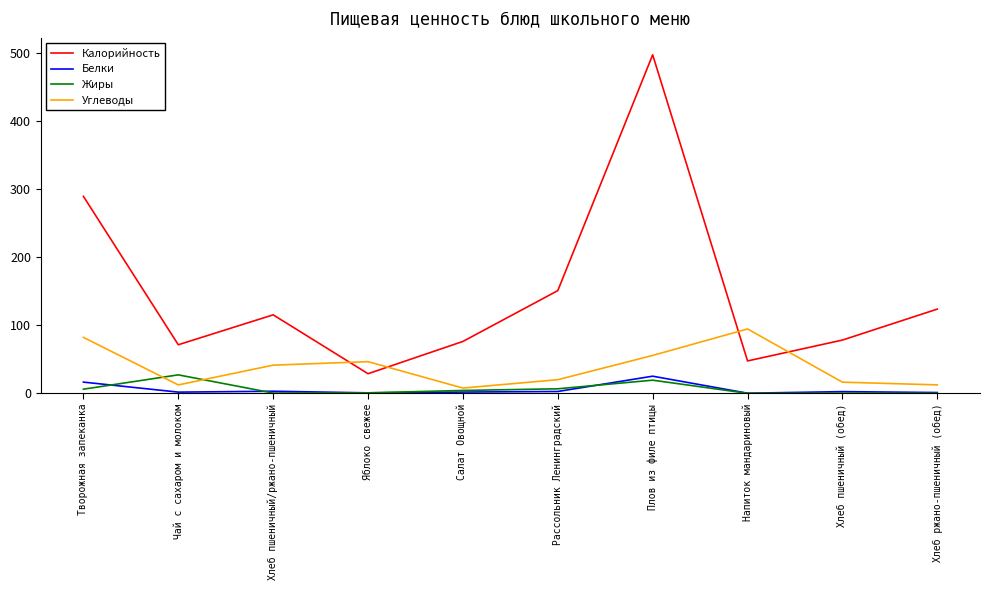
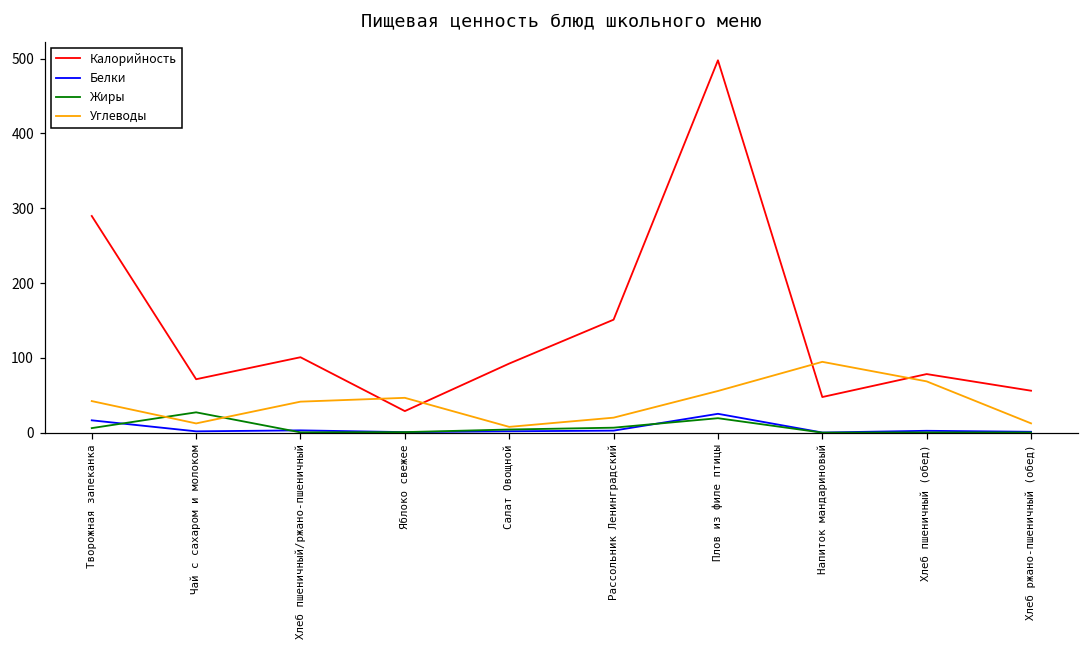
  {
    "Калорийность": {
      "Творожная запеканка": 290,
      "Чай с сахаром и молоком": 70,
-     "Хлеб пшеничный/ржано-пшеничный": 120,
+     "Хлеб пшеничный/ржано-пшеничный": 100,
      "Яблоко свежее": 30,
-     "Салат Овощной": 80,
+     "Салат Овощной": 90,
      "Рассольник Ленинградский": 150,
      "Плов из филе птицы": 500,
      "Напиток мандариновый": 50,
      "Хлеб пшеничный (обед)": 80,
-     "Хлеб ржано-пшеничный (обед)": 120
+     "Хлеб ржано-пшеничный (обед)": 60
    },
    "Белки": {
      "Творожная запеканка": 20,
      "Чай с сахаром и молоком": 0,
      "Рассольник Ленинградский": 0,
      "Плов из филе птицы": 30
    },
    "Жиры": {
      "Творожная запеканка": 10,
      "Чай с сахаром и молоком": 30,
      "Рассольник Ленинградский": 10,
      "Плов из филе птицы": 20
    },
    "Углеводы": {
-     "Творожная запеканка": 80,
+     "Творожная запеканка": 40,
      "Чай с сахаром и молоком": 10,
      "Хлеб пшеничный/ржано-пшеничный": 40,
      "Яблоко свежее": 50,
      "Рассольник Ленинградский": 20,
      "Плов из филе птицы": 60,
      "Напиток мандариновый": 90,
-     "Хлеб пшеничный (обед)": 20,
+     "Хлеб пшеничный (обед)": 70,
      "Хлеб ржано-пшеничный (обед)": 10
    }
  }
